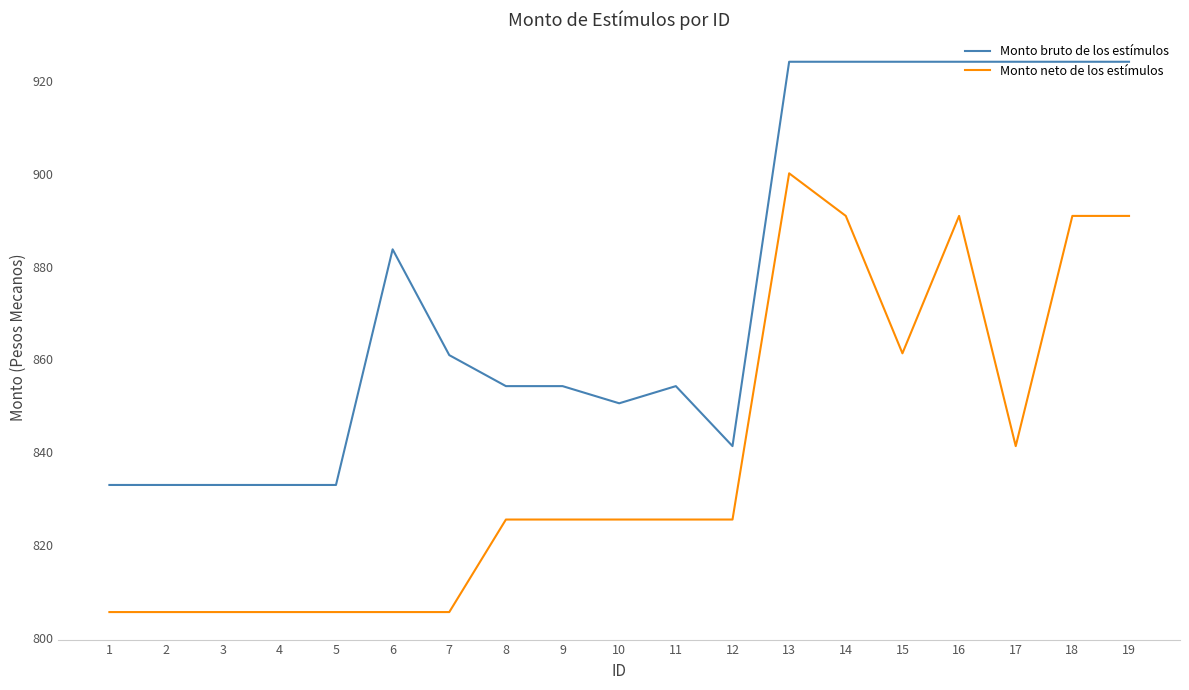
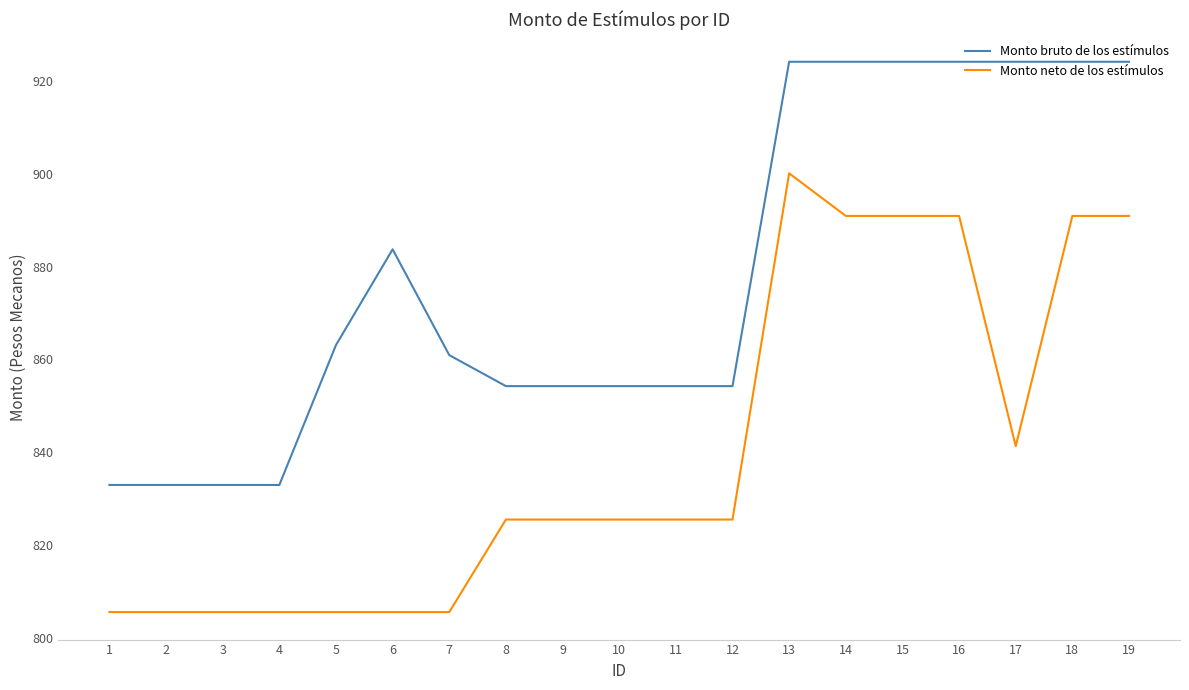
  {
    "Monto bruto de los estímulos": {
      "1": 833,
      "2": 833,
      "3": 833,
      "4": 833,
-     "5": 833,
+     "5": 863,
      "6": 884,
      "7": 861,
      "8": 854,
      "9": 854,
-     "10": 851,
+     "10": 854,
      "11": 854,
-     "12": 841,
+     "12": 854,
      "13": 924,
      "14": 924,
      "15": 924,
      "16": 924,
      "17": 924,
      "18": 924,
      "19": 924
    },
    "Monto neto de los estímulos": {
      "1": 806,
      "2": 806,
      "3": 806,
      "4": 806,
      "5": 806,
      "6": 806,
      "7": 806,
      "8": 826,
      "9": 826,
      "10": 826,
      "11": 826,
      "12": 826,
      "13": 900,
      "14": 891,
-     "15": 861,
+     "15": 891,
      "16": 891,
      "17": 841,
      "18": 891,
      "19": 891
    }
  }
